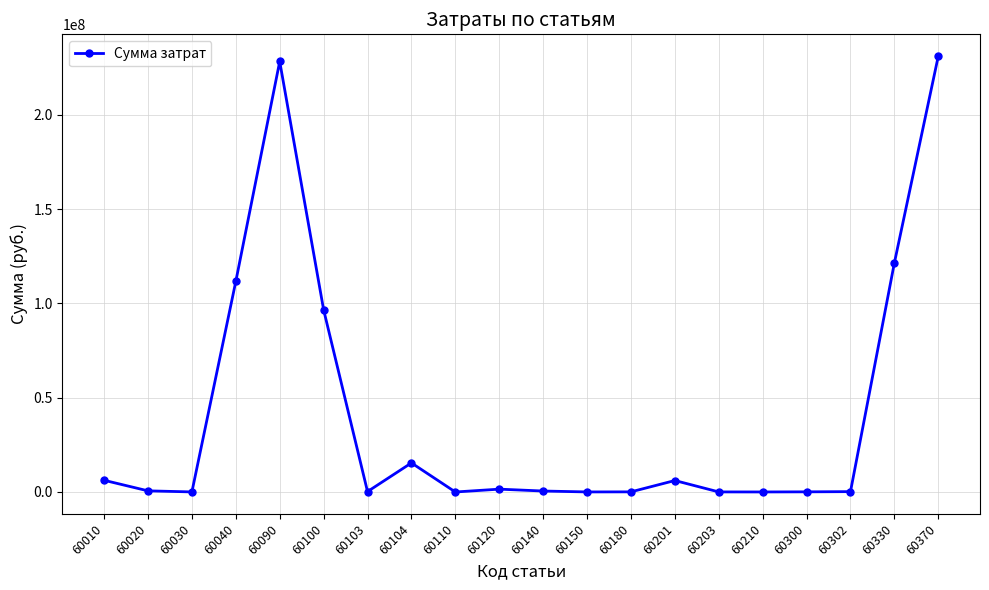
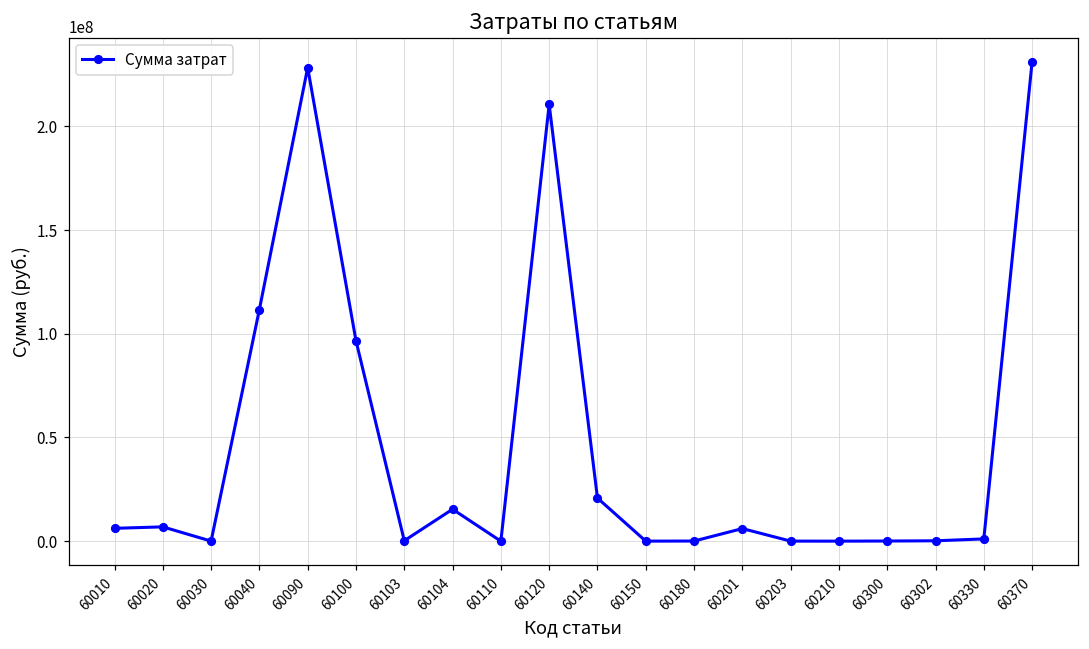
  {
    "60010": 6000000,
-   "60020": 1000000,
+   "60020": 7000000,
    "60030": 0,
    "60040": 112000000,
    "60090": 228000000,
    "60100": 97000000,
    "60103": 0,
    "60104": 15000000,
    "60110": 0,
-   "60120": 2000000,
-   "60140": 1000000,
+   "60120": 211000000,
+   "60140": 21000000,
    "60150": 0,
    "60180": 0,
    "60201": 6000000,
    "60203": 0,
    "60210": 0,
    "60300": 0,
    "60302": 0,
-   "60330": 122000000,
+   "60330": 1000000,
    "60370": 231000000
  }
